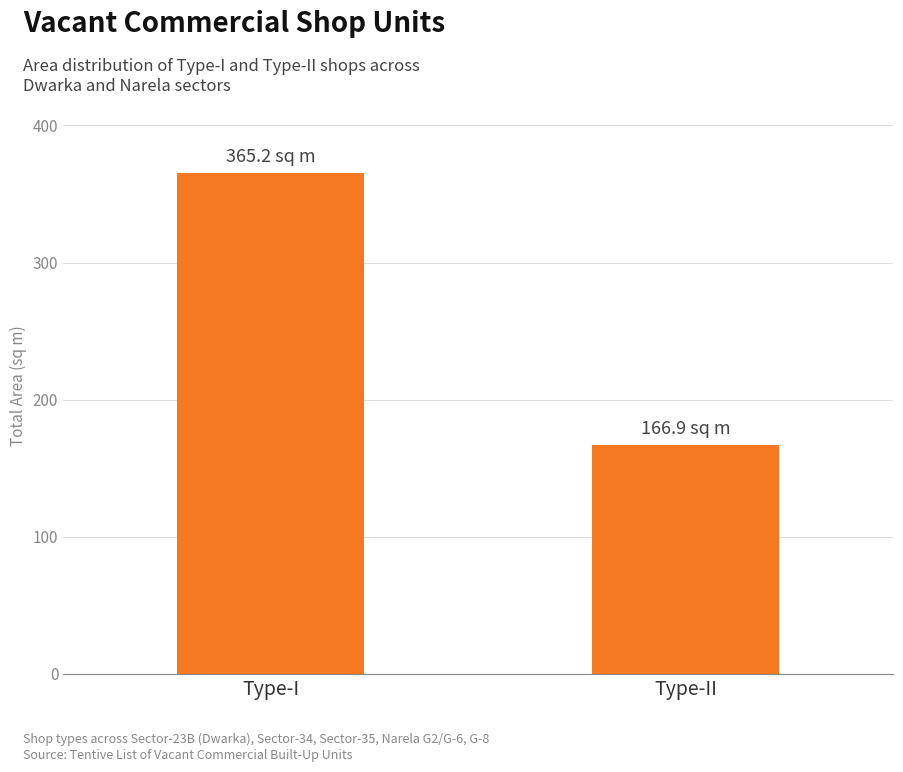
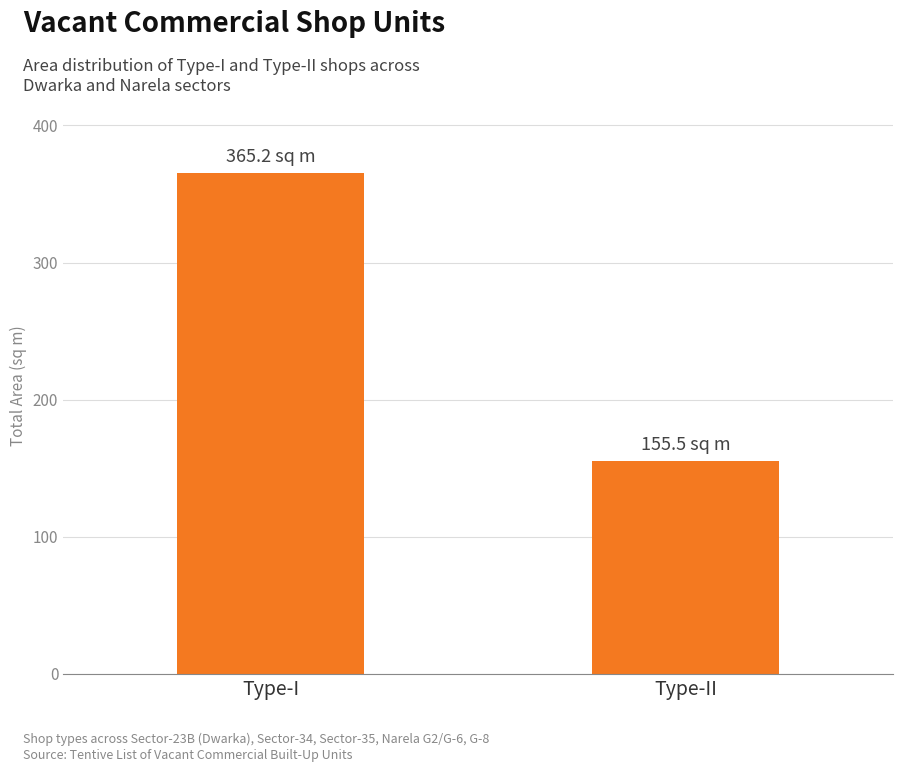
  {
    "Type-I": 365.2,
-   "Type-II": 166.9
+   "Type-II": 155.5
  }
